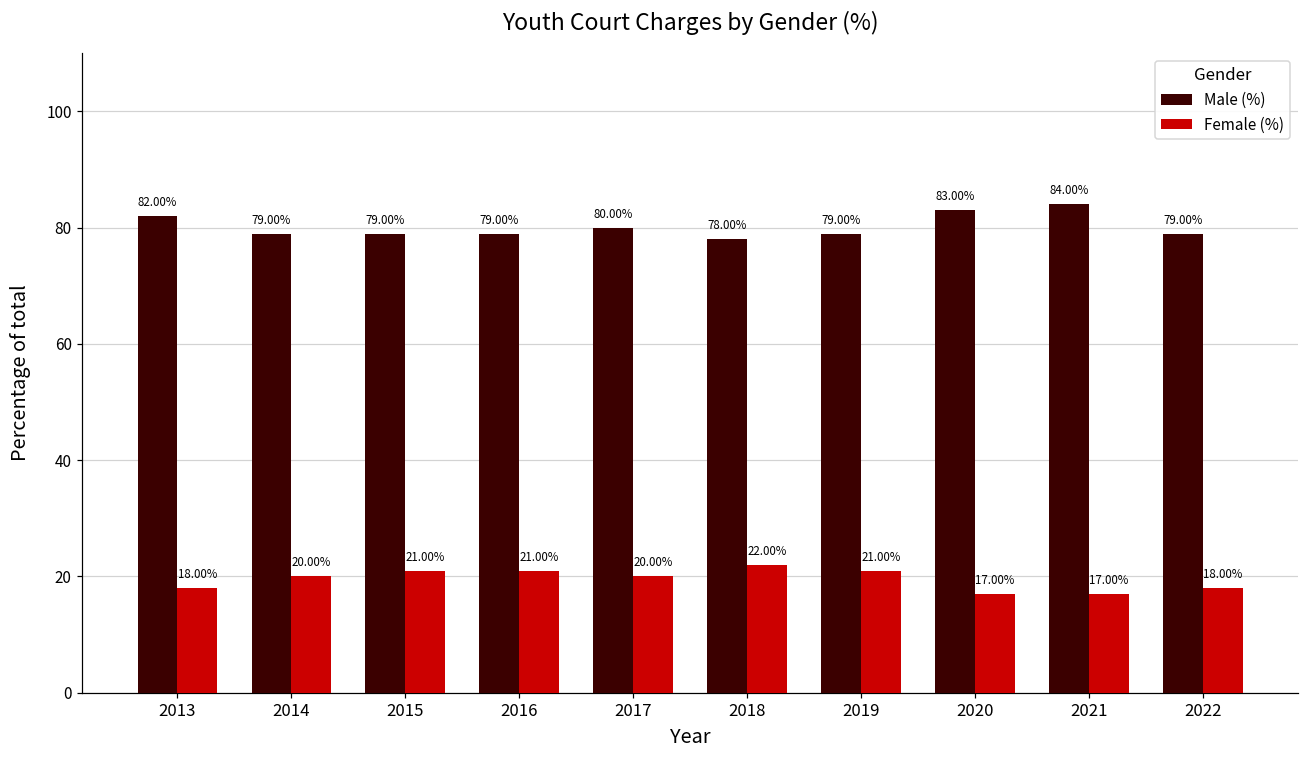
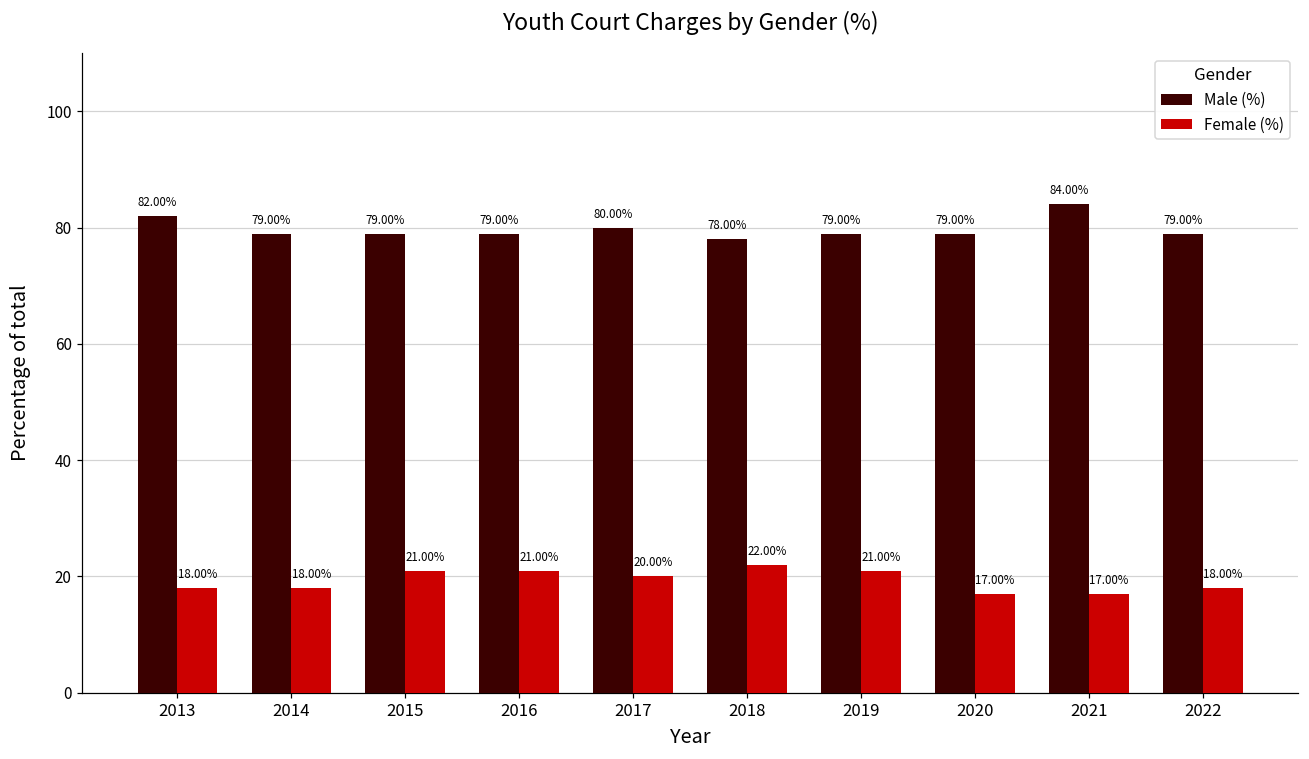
  {
    "Male (%)": {
      "2013": "82.00%",
      "2014": "79.00%",
      "2015": "79.00%",
      "2016": "79.00%",
      "2017": "80.00%",
      "2018": "78.00%",
      "2019": "79.00%",
-     "2020": "83.00%",
+     "2020": "79.00%",
      "2021": "84.00%",
      "2022": "79.00%"
    },
    "Female (%)": {
      "2013": "18.00%",
-     "2014": "20.00%",
+     "2014": "18.00%",
      "2015": "21.00%",
      "2016": "21.00%",
      "2017": "20.00%",
      "2018": "22.00%",
      "2019": "21.00%",
      "2020": "17.00%",
      "2021": "17.00%",
      "2022": "18.00%"
    }
  }
